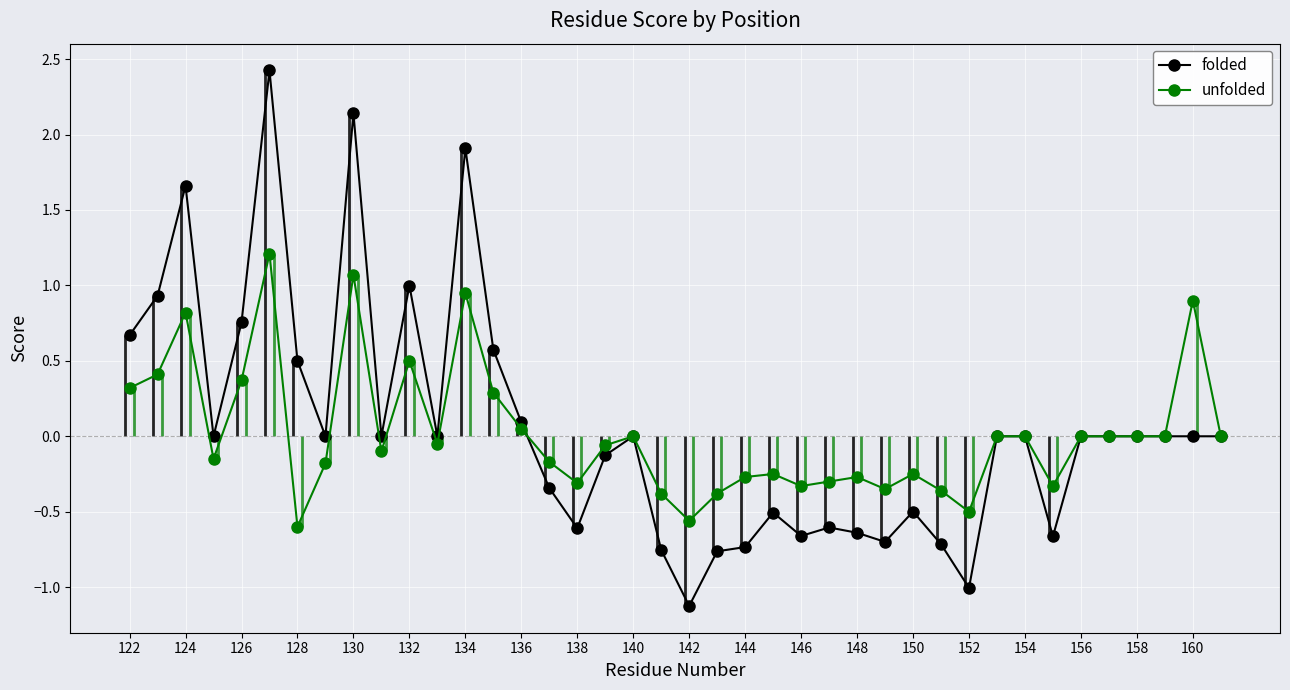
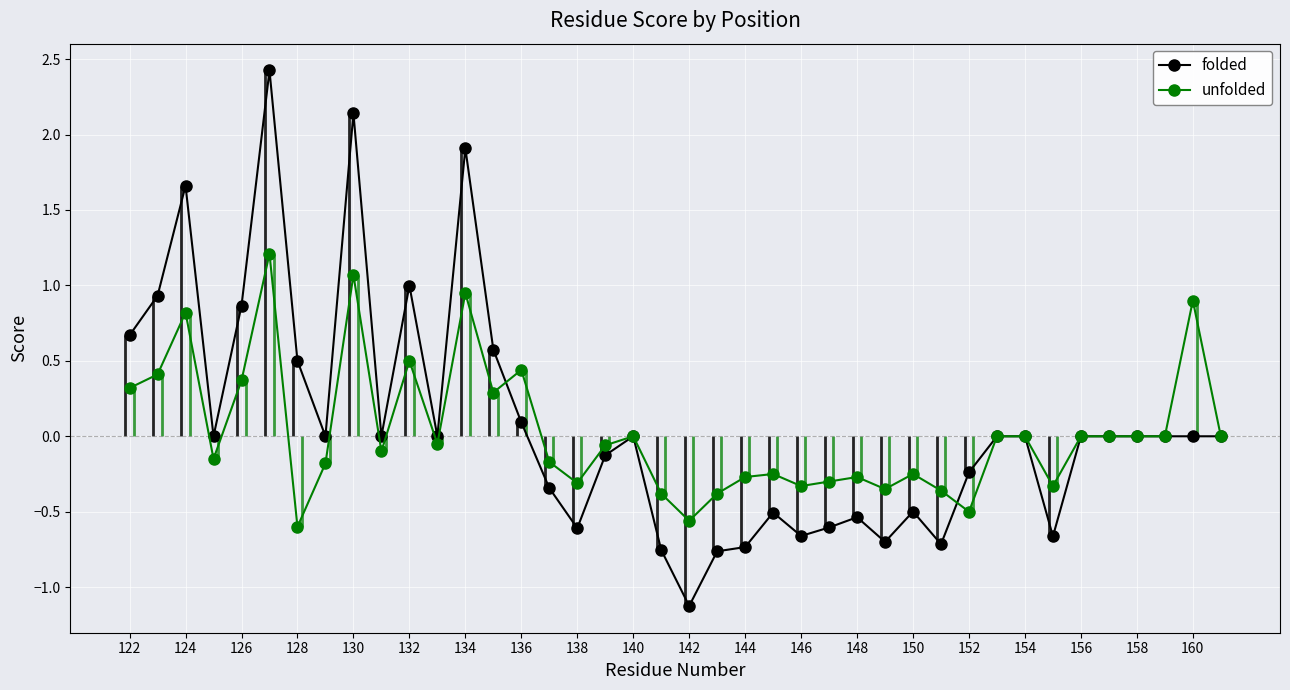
  {
    "folded": {
      "122": 0.67,
      "124": 1.66,
-     "126": 0.75,
+     "126": 0.87,
      "128": 0.50,
      "130": 2.14,
      "132": 1.00,
      "134": 1.91,
      "136": 0.09,
      "138": -0.61,
      "142": -1.12,
      "144": -0.73,
      "146": -0.66,
-     "148": -0.64,
+     "148": -0.54,
      "150": -0.50,
-     "152": -1.00,
+     "152": -0.24,
      "160": 0.00
    },
    "unfolded": {
      "122": 0.32,
      "124": 0.82,
      "126": 0.37,
      "128": -0.60,
      "130": 1.07,
      "132": 0.50,
      "134": 0.95,
-     "136": 0.05,
+     "136": 0.44,
      "138": -0.31,
      "142": -0.56,
      "144": -0.27,
      "146": -0.33,
      "148": -0.27,
      "150": -0.25,
      "152": -0.50,
      "160": 0.90
    }
  }
